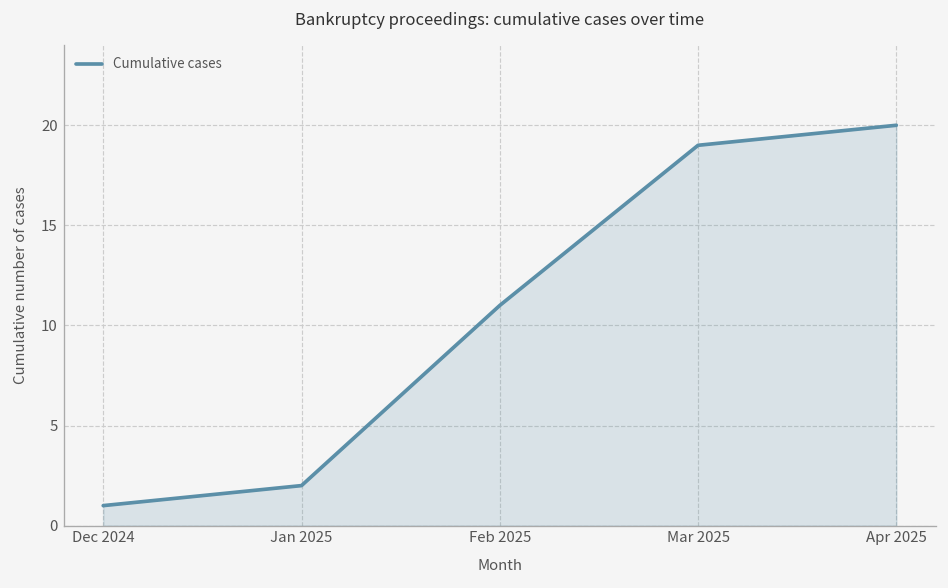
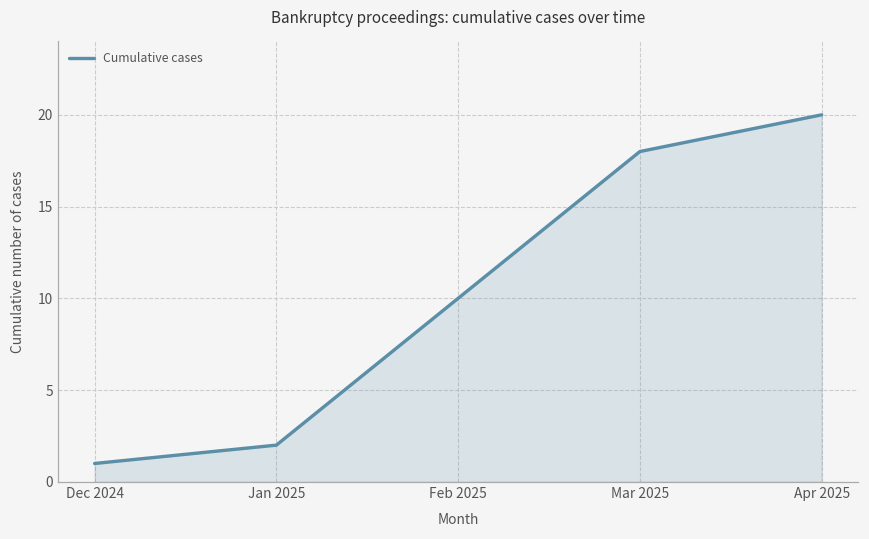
  {
    "Dec 2024": 1,
    "Jan 2025": 2,
-   "Feb 2025": 11,
-   "Mar 2025": 19,
+   "Feb 2025": 10,
+   "Mar 2025": 18,
    "Apr 2025": 20
  }
